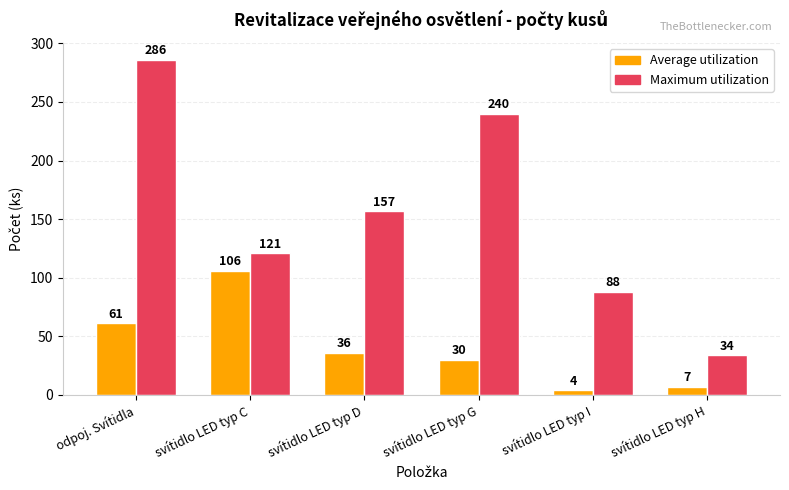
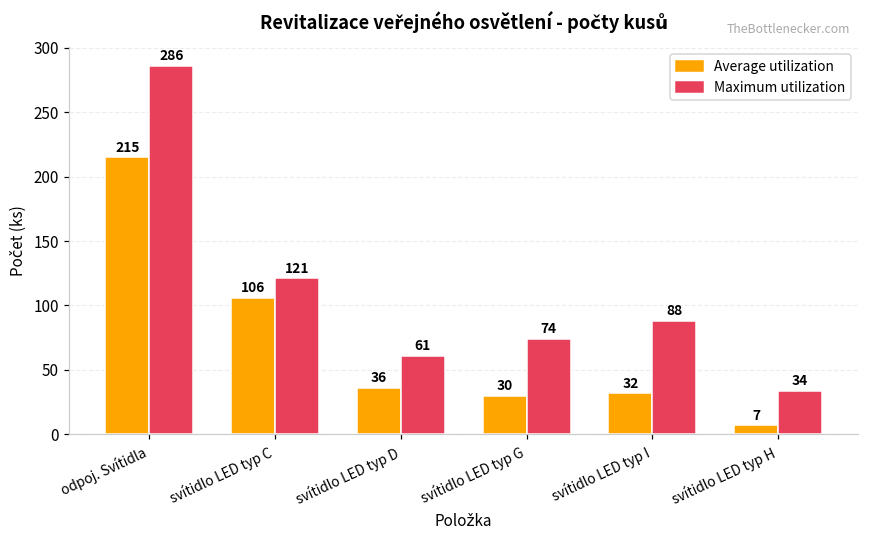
  {
    "Average utilization": {
-     "odpoj. Svítidla": 61,
+     "odpoj. Svítidla": 215,
      "svítidlo LED typ C": 106,
      "svítidlo LED typ D": 36,
      "svítidlo LED typ G": 30,
-     "svítidlo LED typ I": 4,
+     "svítidlo LED typ I": 32,
      "svítidlo LED typ H": 7
    },
    "Maximum utilization": {
      "odpoj. Svítidla": 286,
      "svítidlo LED typ C": 121,
-     "svítidlo LED typ D": 157,
-     "svítidlo LED typ G": 240,
+     "svítidlo LED typ D": 61,
+     "svítidlo LED typ G": 74,
      "svítidlo LED typ I": 88,
      "svítidlo LED typ H": 34
    }
  }
